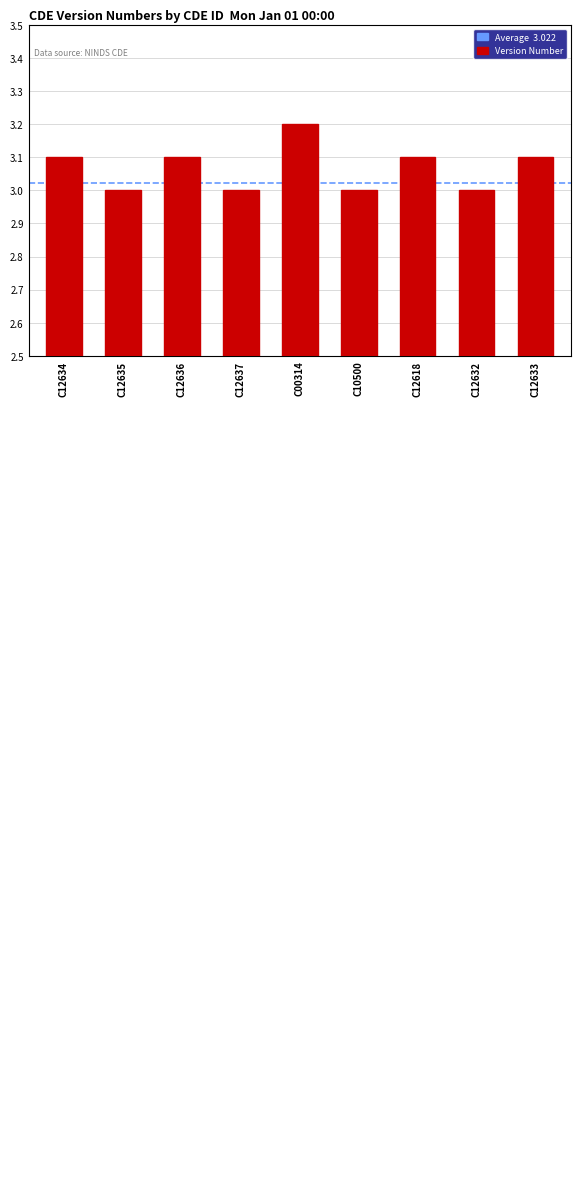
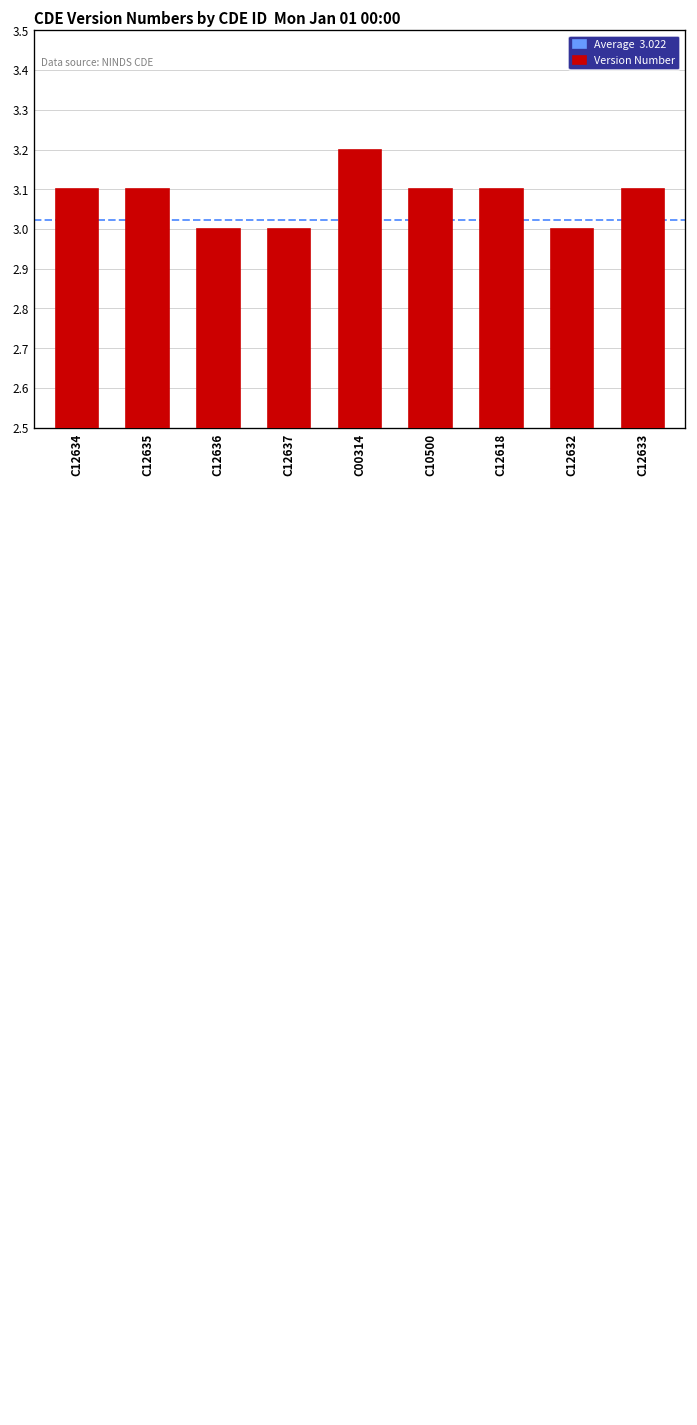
  {
    "C12634": 3.10,
-   "C12635": 3.00,
-   "C12636": 3.10,
+   "C12635": 3.10,
+   "C12636": 3.00,
    "C12637": 3.00,
    "C00314": 3.20,
-   "C10500": 3.00,
+   "C10500": 3.10,
    "C12618": 3.10,
    "C12632": 3.00,
    "C12633": 3.10
  }
